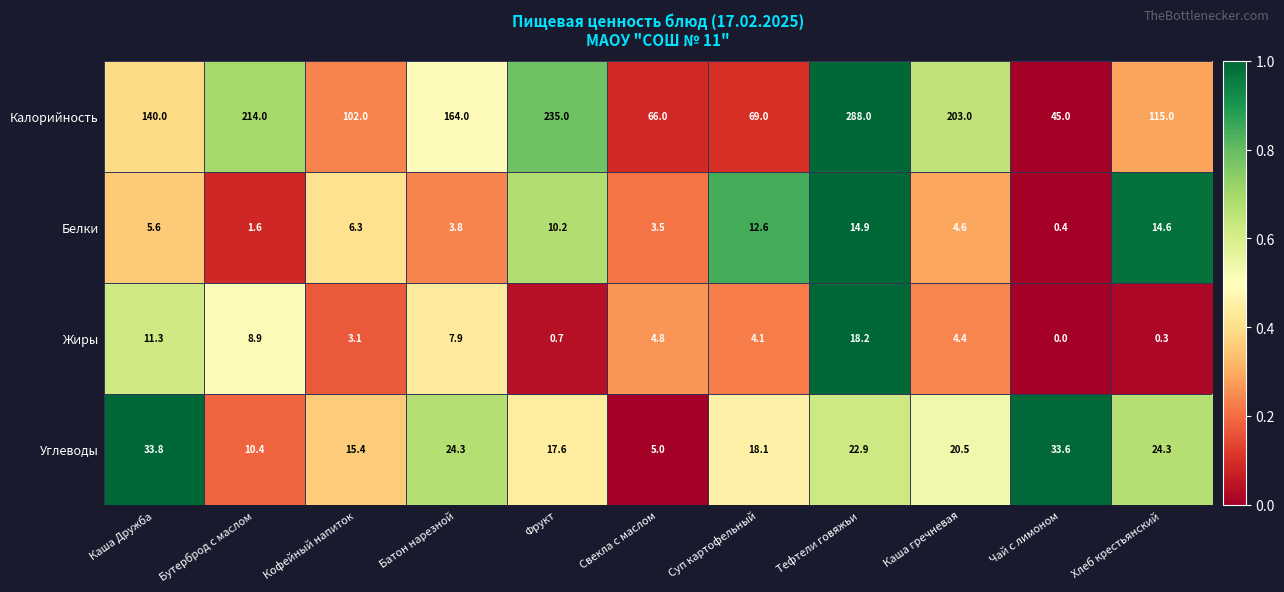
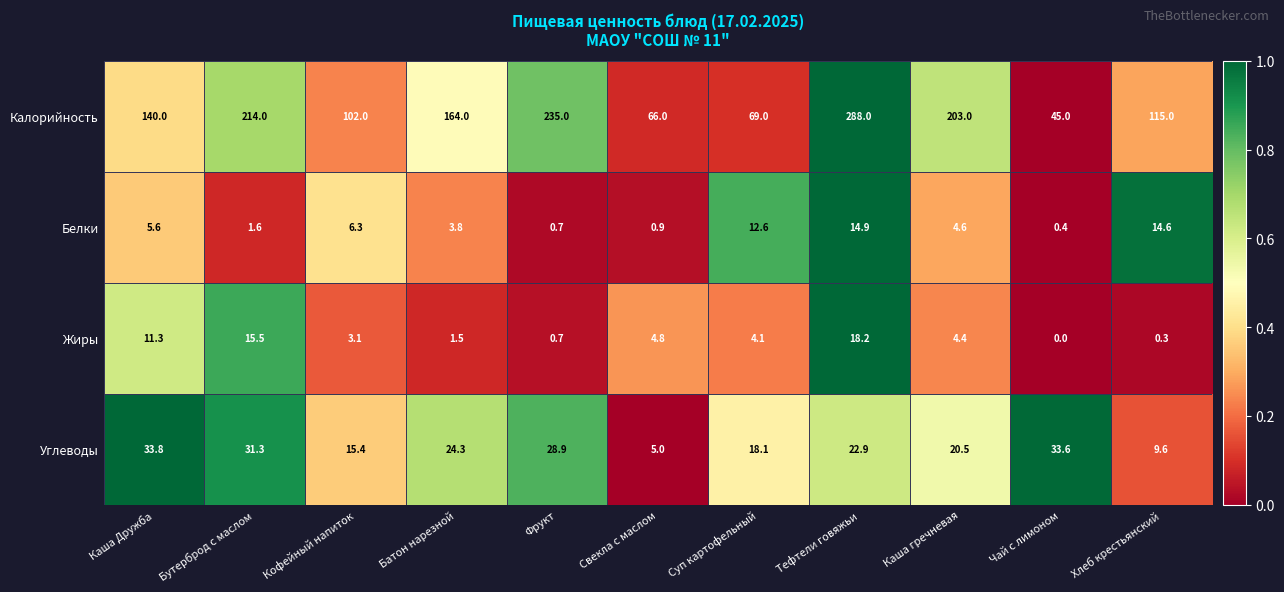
  {
    "Калорийность": {
      "Каша Дружба": 140.0,
      "Бутерброд с маслом": 214.0,
      "Кофейный напиток": 102.0,
      "Батон нарезной": 164.0,
      "Фрукт": 235.0,
      "Свекла с маслом": 66.0,
      "Суп картофельный": 69.0,
      "Тефтели говяжьи": 288.0,
      "Каша гречневая": 203.0,
      "Чай с лимоном": 45.0,
      "Хлеб крестьянский": 115.0
    },
    "Белки": {
      "Каша Дружба": 5.6,
      "Бутерброд с маслом": 1.6,
      "Кофейный напиток": 6.3,
      "Батон нарезной": 3.8,
-     "Фрукт": 10.2,
-     "Свекла с маслом": 3.5,
+     "Фрукт": 0.7,
+     "Свекла с маслом": 0.9,
      "Суп картофельный": 12.6,
      "Тефтели говяжьи": 14.9,
      "Каша гречневая": 4.6,
      "Чай с лимоном": 0.4,
      "Хлеб крестьянский": 14.6
    },
    "Жиры": {
      "Каша Дружба": 11.3,
-     "Бутерброд с маслом": 8.9,
+     "Бутерброд с маслом": 15.5,
      "Кофейный напиток": 3.1,
-     "Батон нарезной": 7.9,
+     "Батон нарезной": 1.5,
      "Фрукт": 0.7,
      "Свекла с маслом": 4.8,
      "Суп картофельный": 4.1,
      "Тефтели говяжьи": 18.2,
      "Каша гречневая": 4.4,
      "Чай с лимоном": 0.0,
      "Хлеб крестьянский": 0.3
    },
    "Углеводы": {
      "Каша Дружба": 33.8,
-     "Бутерброд с маслом": 10.4,
+     "Бутерброд с маслом": 31.3,
      "Кофейный напиток": 15.4,
      "Батон нарезной": 24.3,
-     "Фрукт": 17.6,
+     "Фрукт": 28.9,
      "Свекла с маслом": 5.0,
      "Суп картофельный": 18.1,
      "Тефтели говяжьи": 22.9,
      "Каша гречневая": 20.5,
      "Чай с лимоном": 33.6,
-     "Хлеб крестьянский": 24.3
+     "Хлеб крестьянский": 9.6
    }
  }
